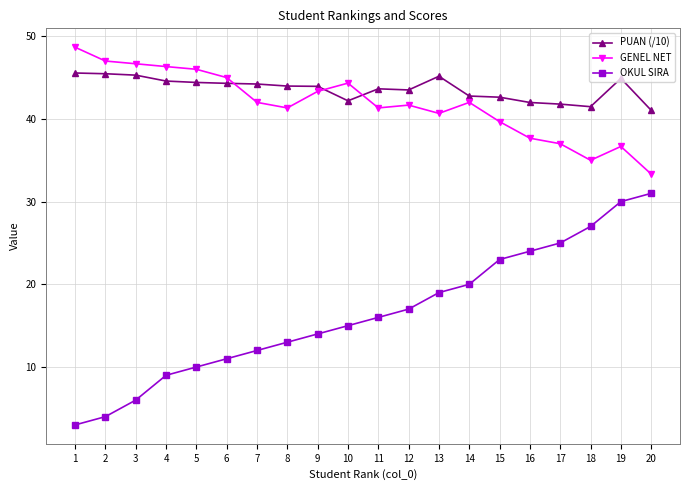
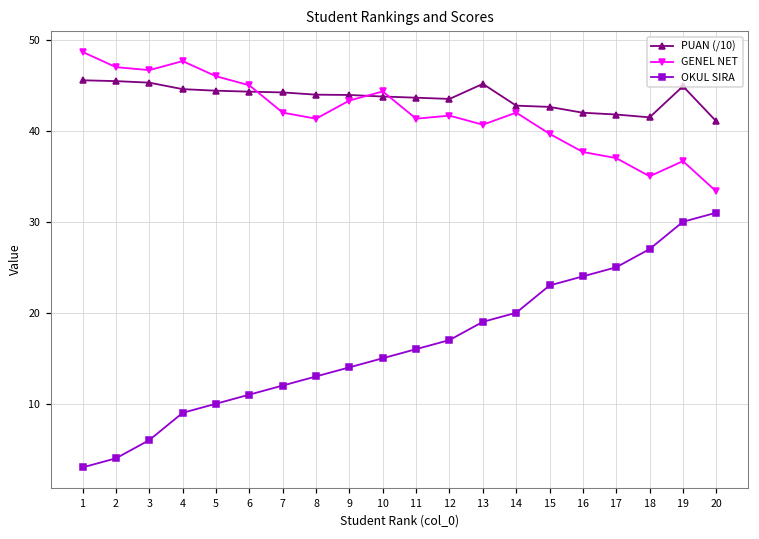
  {
    "PUAN (/10)": {
      "1": 46,
      "2": 45,
      "3": 45,
      "4": 45,
      "5": 44,
      "6": 44,
      "7": 44,
      "8": 44,
      "9": 44,
-     "10": 42,
+     "10": 44,
      "11": 44,
      "12": 44,
      "13": 45,
      "14": 43,
      "15": 43,
      "16": 42,
      "17": 42,
      "18": 41,
      "20": 41
    },
    "GENEL NET": {
      "1": 49,
      "2": 47,
      "3": 47,
-     "4": 46,
+     "4": 48,
      "5": 46,
      "6": 45,
      "7": 42,
      "8": 41,
      "9": 43,
      "10": 44,
      "11": 41,
      "12": 42,
      "13": 41,
      "14": 42,
      "15": 40,
      "16": 38,
      "17": 37,
      "18": 35,
      "19": 37,
      "20": 33
    },
    "OKUL SIRA": {
      "1": 3,
      "2": 4,
      "3": 6,
      "4": 9,
      "5": 10,
      "6": 11,
      "7": 12,
      "8": 13,
      "9": 14,
      "10": 15,
      "11": 16,
      "12": 17,
      "13": 19,
      "14": 20,
      "15": 23,
      "16": 24,
      "17": 25,
      "18": 27,
      "19": 30,
      "20": 31
    }
  }
